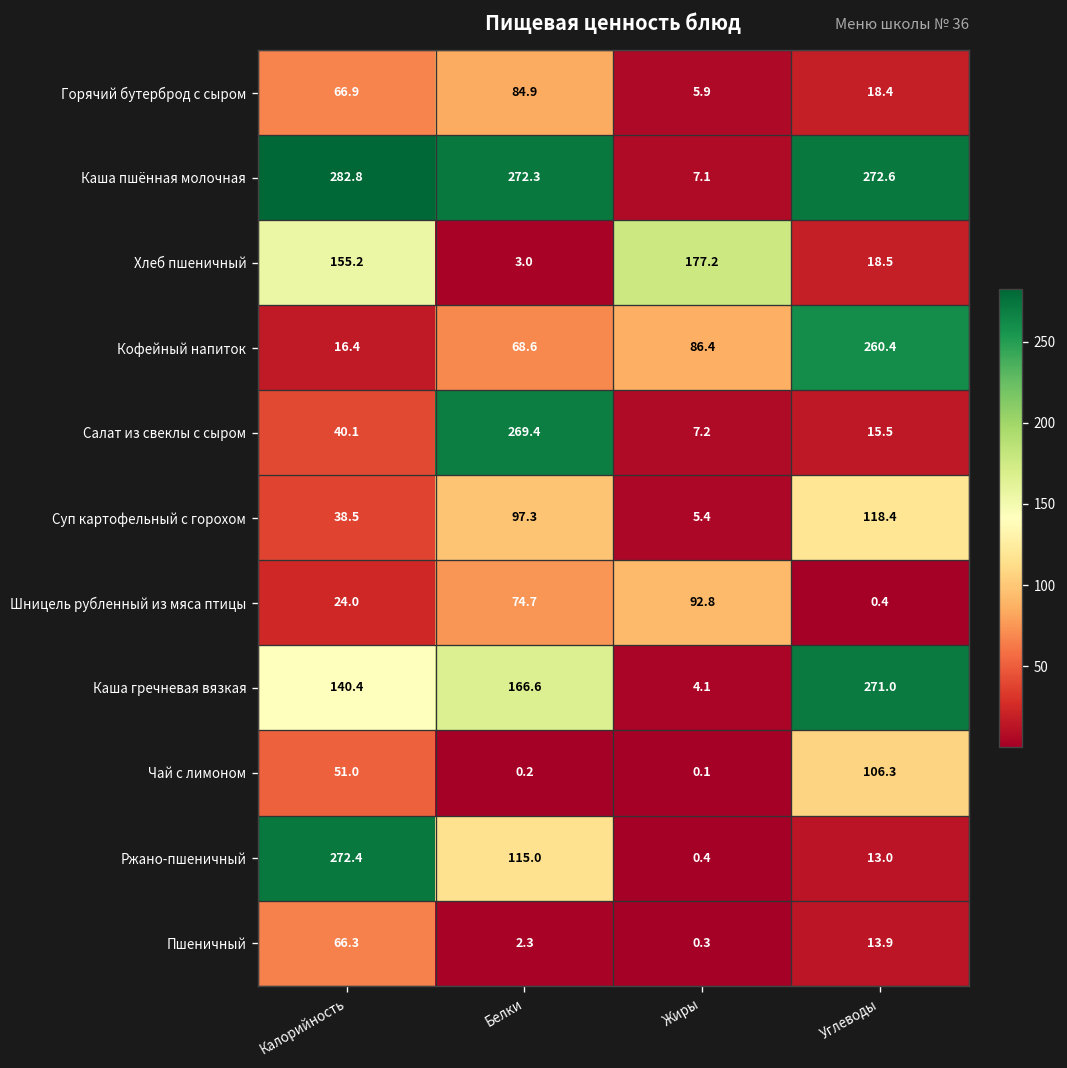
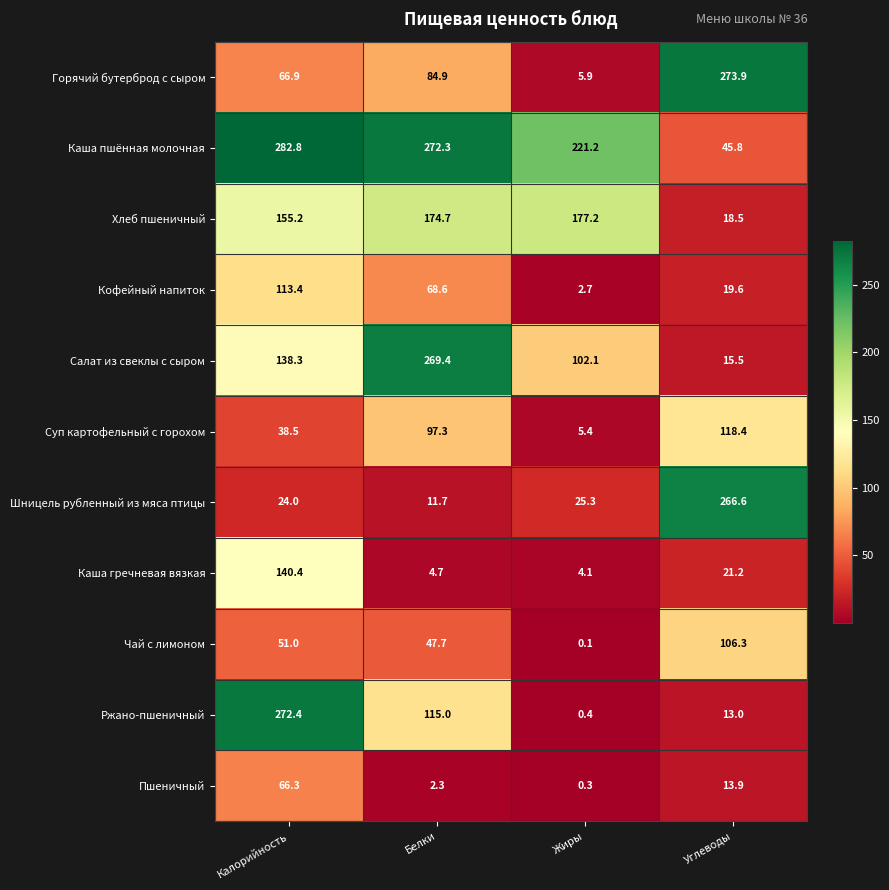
  {
    "Горячий бутерброд с сыром": {
      "Калорийность": 66.9,
      "Белки": 84.9,
      "Жиры": 5.9,
-     "Углеводы": 18.4
+     "Углеводы": 273.9
    },
    "Каша пшённая молочная": {
      "Калорийность": 282.8,
      "Белки": 272.3,
-     "Жиры": 7.1,
-     "Углеводы": 272.6
+     "Жиры": 221.2,
+     "Углеводы": 45.8
    },
    "Хлеб пшеничный": {
      "Калорийность": 155.2,
-     "Белки": 3.0,
+     "Белки": 174.7,
      "Жиры": 177.2,
      "Углеводы": 18.5
    },
    "Кофейный напиток": {
-     "Калорийность": 16.4,
+     "Калорийность": 113.4,
      "Белки": 68.6,
-     "Жиры": 86.4,
-     "Углеводы": 260.4
+     "Жиры": 2.7,
+     "Углеводы": 19.6
    },
    "Салат из свеклы с сыром": {
-     "Калорийность": 40.1,
+     "Калорийность": 138.3,
      "Белки": 269.4,
-     "Жиры": 7.2,
+     "Жиры": 102.1,
      "Углеводы": 15.5
    },
    "Суп картофельный с горохом": {
      "Калорийность": 38.5,
      "Белки": 97.3,
      "Жиры": 5.4,
      "Углеводы": 118.4
    },
    "Шницель рубленный из мяса птицы": {
      "Калорийность": 24.0,
-     "Белки": 74.7,
-     "Жиры": 92.8,
-     "Углеводы": 0.4
+     "Белки": 11.7,
+     "Жиры": 25.3,
+     "Углеводы": 266.6
    },
    "Каша гречневая вязкая": {
      "Калорийность": 140.4,
-     "Белки": 166.6,
+     "Белки": 4.7,
      "Жиры": 4.1,
-     "Углеводы": 271.0
+     "Углеводы": 21.2
    },
    "Чай с лимоном": {
      "Калорийность": 51.0,
-     "Белки": 0.2,
+     "Белки": 47.7,
      "Жиры": 0.1,
      "Углеводы": 106.3
    },
    "Ржано-пшеничный": {
      "Калорийность": 272.4,
      "Белки": 115.0,
      "Жиры": 0.4,
      "Углеводы": 13.0
    },
    "Пшеничный": {
      "Калорийность": 66.3,
      "Белки": 2.3,
      "Жиры": 0.3,
      "Углеводы": 13.9
    }
  }
